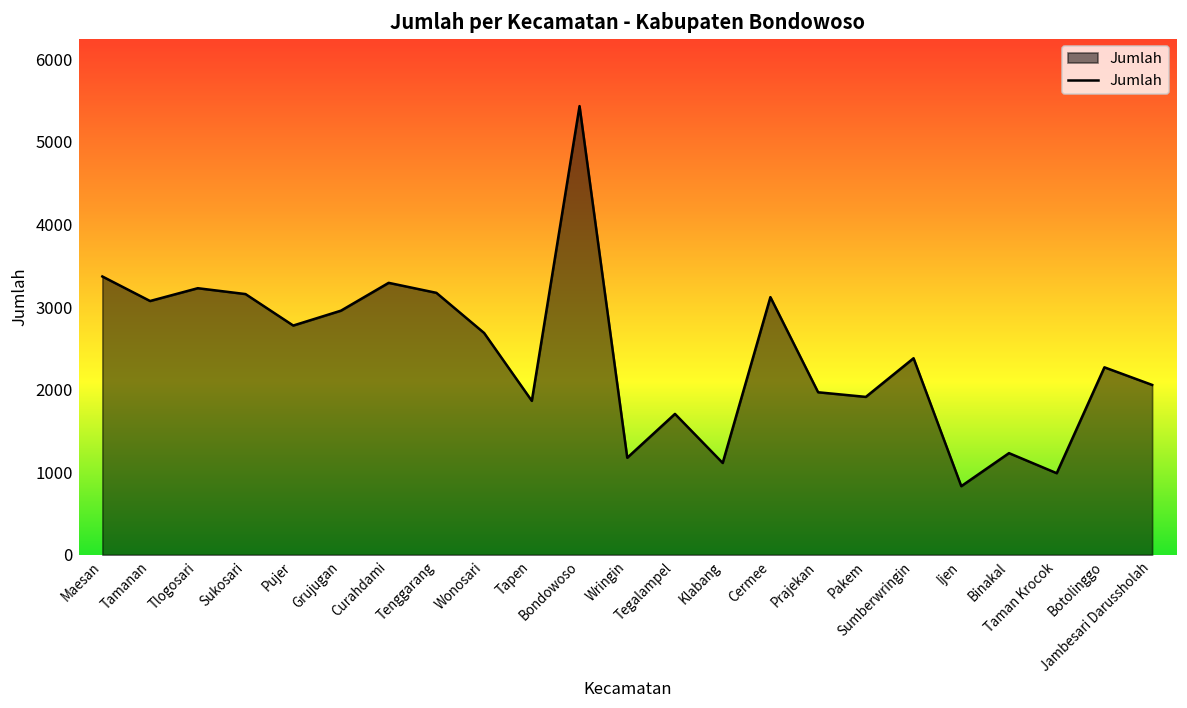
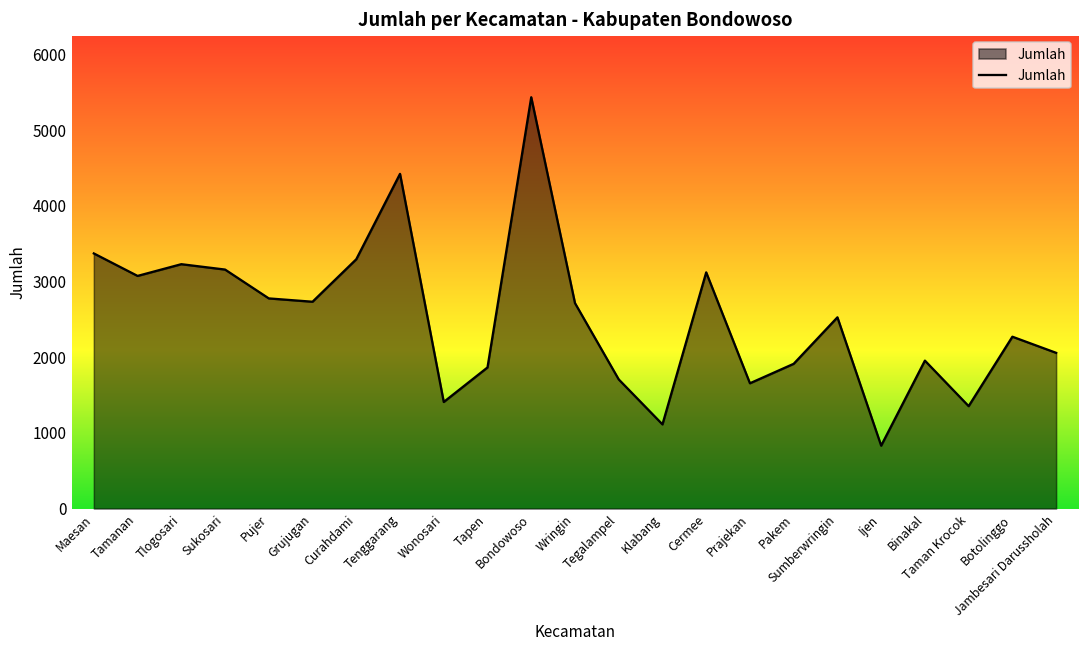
  {
    "Maesan": 3400,
    "Tamanan": 3100,
    "Tlogosari": 3200,
    "Sukosari": 3200,
    "Pujer": 2800,
-   "Grujugan": 3000,
+   "Grujugan": 2700,
    "Curahdami": 3300,
-   "Tenggarang": 3200,
-   "Wonosari": 2700,
+   "Tenggarang": 4400,
+   "Wonosari": 1400,
    "Tapen": 1900,
    "Bondowoso": 5400,
-   "Wringin": 1200,
+   "Wringin": 2700,
    "Tegalampel": 1700,
    "Klabang": 1100,
    "Cermee": 3100,
-   "Prajekan": 2000,
+   "Prajekan": 1700,
    "Pakem": 1900,
-   "Sumberwringin": 2400,
+   "Sumberwringin": 2500,
    "Ijen": 800,
-   "Binakal": 1200,
-   "Taman Krocok": 1000,
+   "Binakal": 2000,
+   "Taman Krocok": 1400,
    "Botolinggo": 2300,
    "Jambesari Darussholah": 2100
  }
